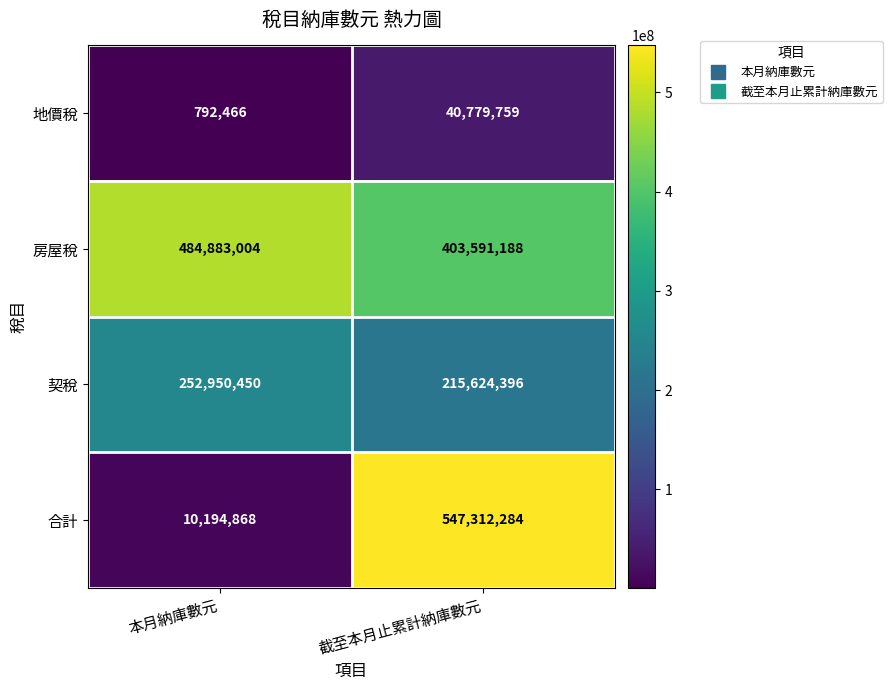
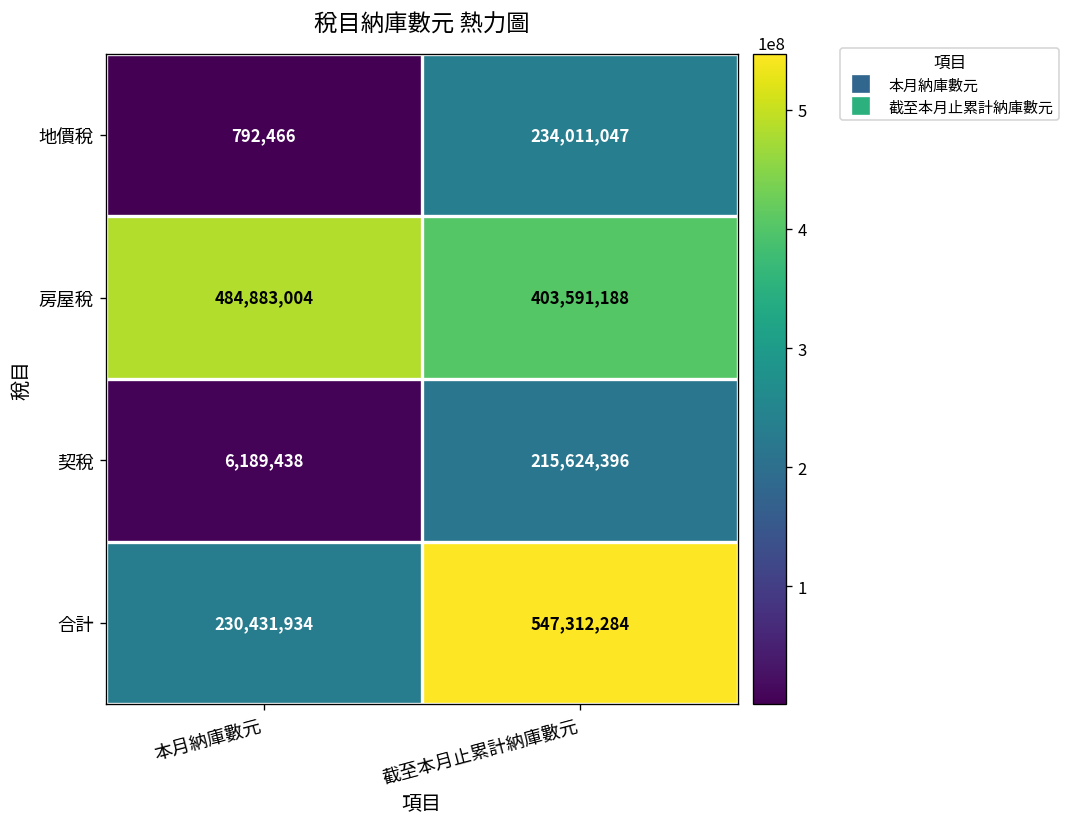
  {
    "地價稅": {
      "本月納庫數元": "792,466",
-     "截至本月止累計納庫數元": "40,779,759"
+     "截至本月止累計納庫數元": "234,011,047"
    },
    "房屋稅": {
      "本月納庫數元": "484,883,004",
      "截至本月止累計納庫數元": "403,591,188"
    },
    "契稅": {
-     "本月納庫數元": "252,950,450",
+     "本月納庫數元": "6,189,438",
      "截至本月止累計納庫數元": "215,624,396"
    },
    "合計": {
-     "本月納庫數元": "10,194,868",
+     "本月納庫數元": "230,431,934",
      "截至本月止累計納庫數元": "547,312,284"
    }
  }
